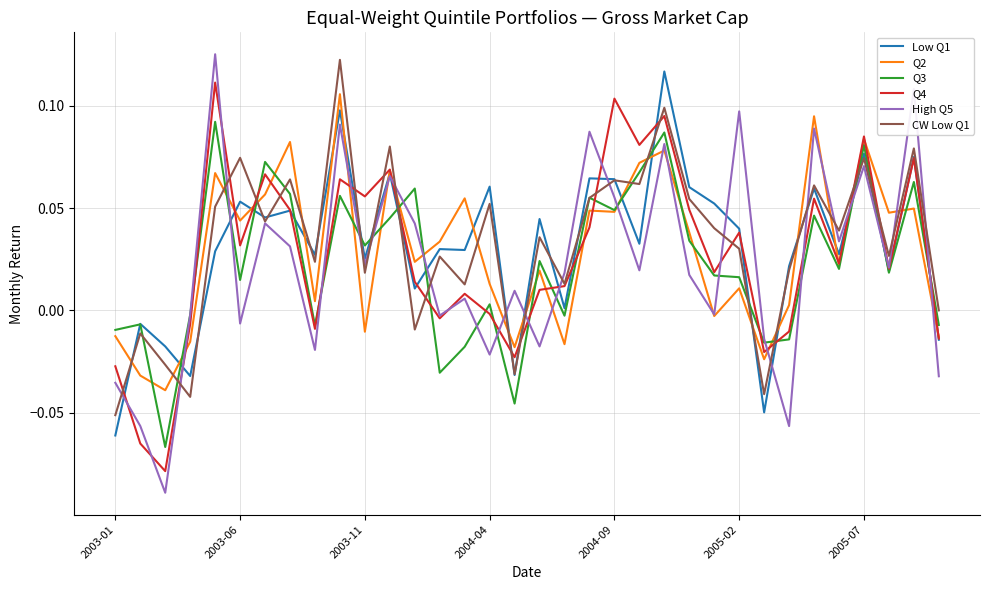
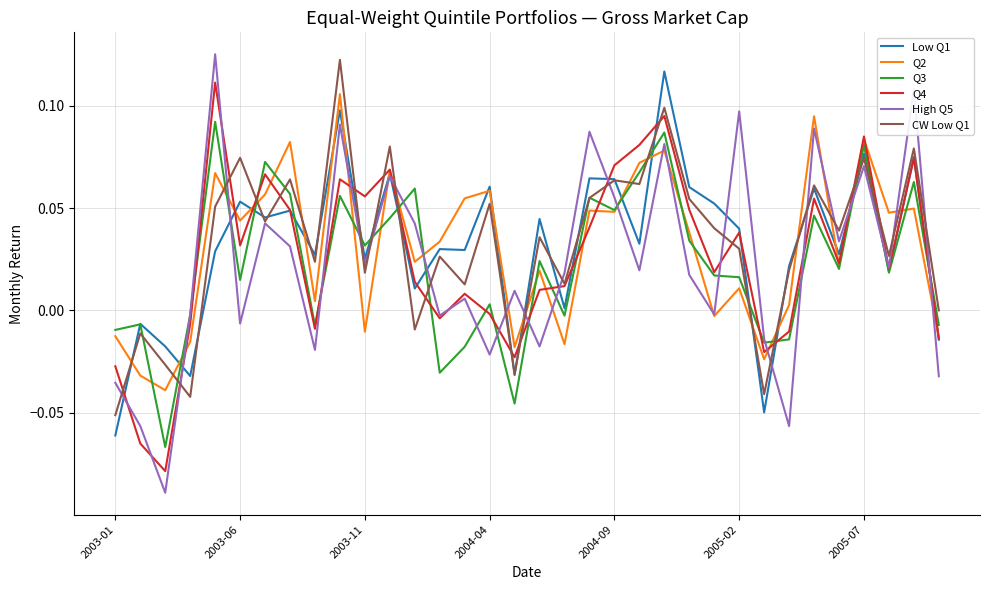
  {
    "Low Q1": {
      "2003-01": -0.061,
      "2003-06": 0.053,
      "2003-11": 0.025,
      "2004-04": 0.060,
      "2005-02": 0.040,
      "2005-07": 0.077
    },
    "Q2": {
      "2003-01": -0.013,
      "2003-06": 0.044,
      "2003-11": -0.010,
-     "2004-04": 0.013,
+     "2004-04": 0.058,
      "2005-02": 0.011,
      "2005-07": 0.084
    },
    "Q3": {
      "2003-01": -0.009,
      "2003-06": 0.015,
      "2003-11": 0.032,
      "2004-04": 0.003,
      "2005-02": 0.016,
      "2005-07": 0.081
    },
    "Q4": {
      "2003-01": -0.027,
      "2003-06": 0.032,
      "2003-11": 0.056,
      "2004-04": -0.002,
-     "2004-09": 0.103,
+     "2004-09": 0.071,
      "2005-02": 0.038,
      "2005-07": 0.085
    },
    "High Q5": {
      "2003-01": -0.035,
      "2003-06": -0.006,
      "2003-11": 0.022,
      "2004-04": -0.022,
      "2004-09": 0.055,
      "2005-02": 0.097,
      "2005-07": 0.070
    },
    "CW Low Q1": {
      "2003-01": -0.051,
      "2003-06": 0.075,
      "2003-11": 0.018,
      "2004-04": 0.052,
      "2005-02": 0.030,
      "2005-07": 0.074
    }
  }
